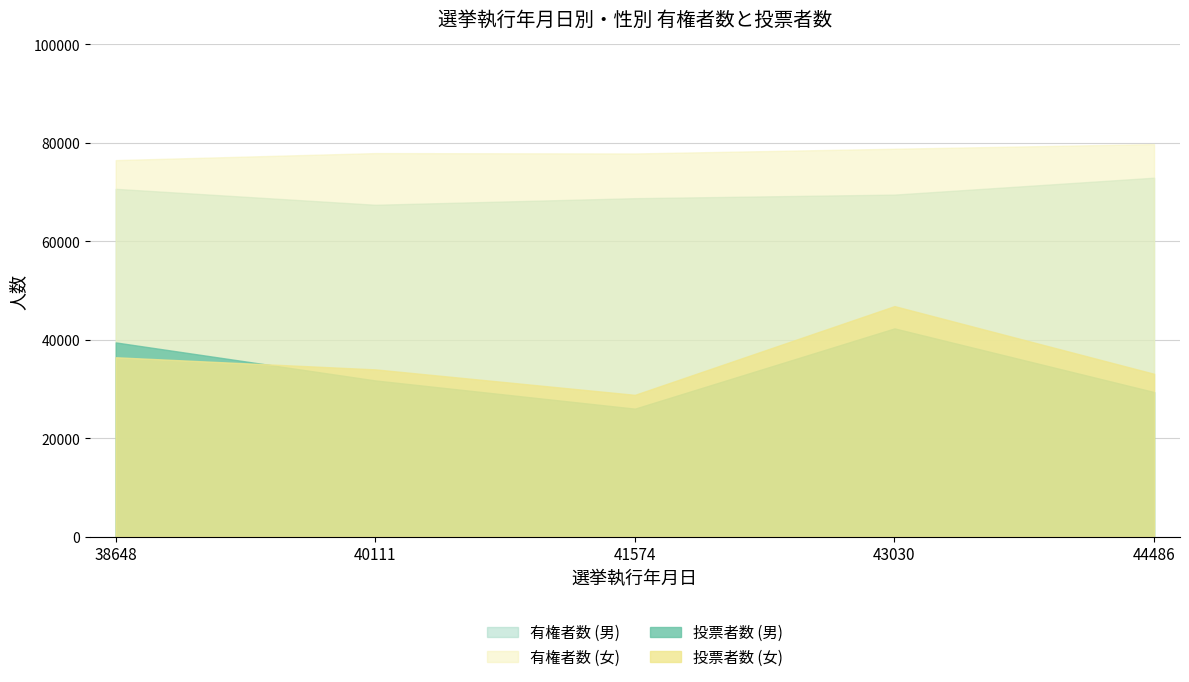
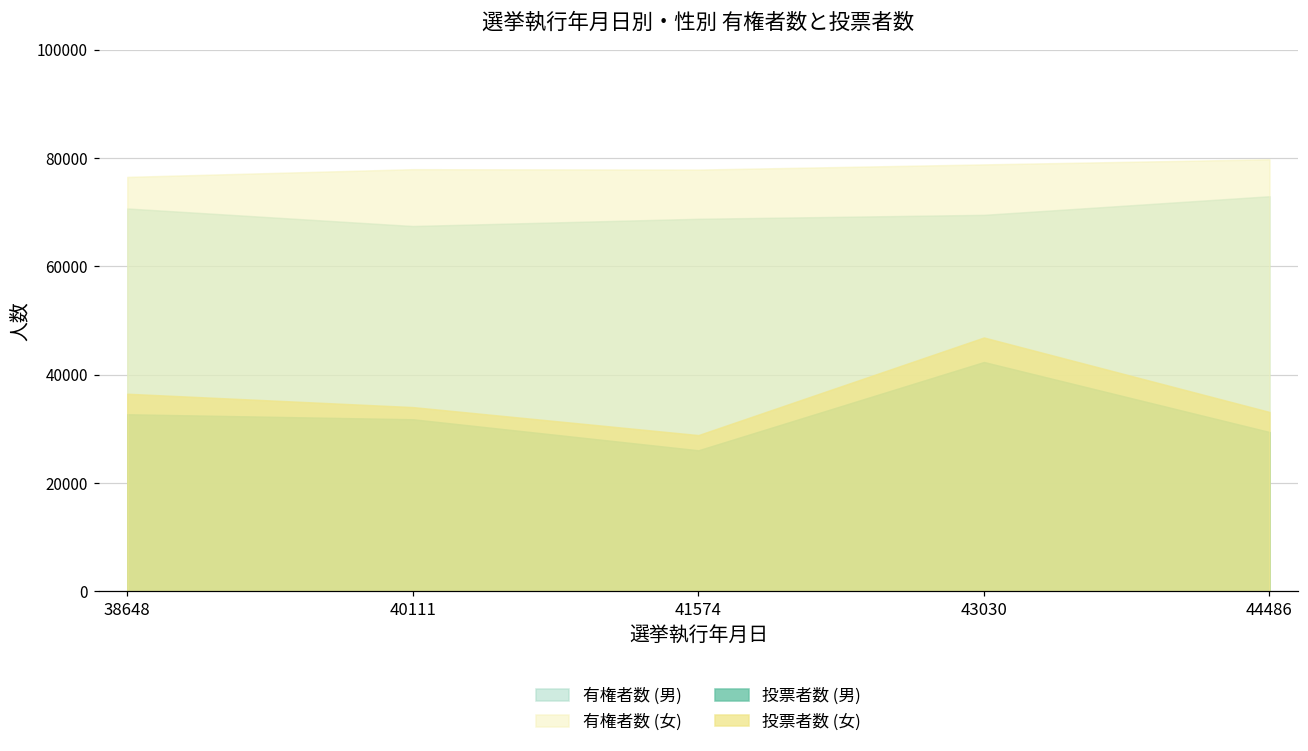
  {
    "有権者数 (男)": {
      "38648": 71000,
      "40111": 67000,
      "41574": 69000,
      "43030": 69000,
      "44486": 73000
    },
    "投票者数 (男)": {
-     "38648": 39000,
+     "38648": 33000,
      "40111": 32000,
      "41574": 26000,
      "43030": 42000,
      "44486": 29000
    }
  }
